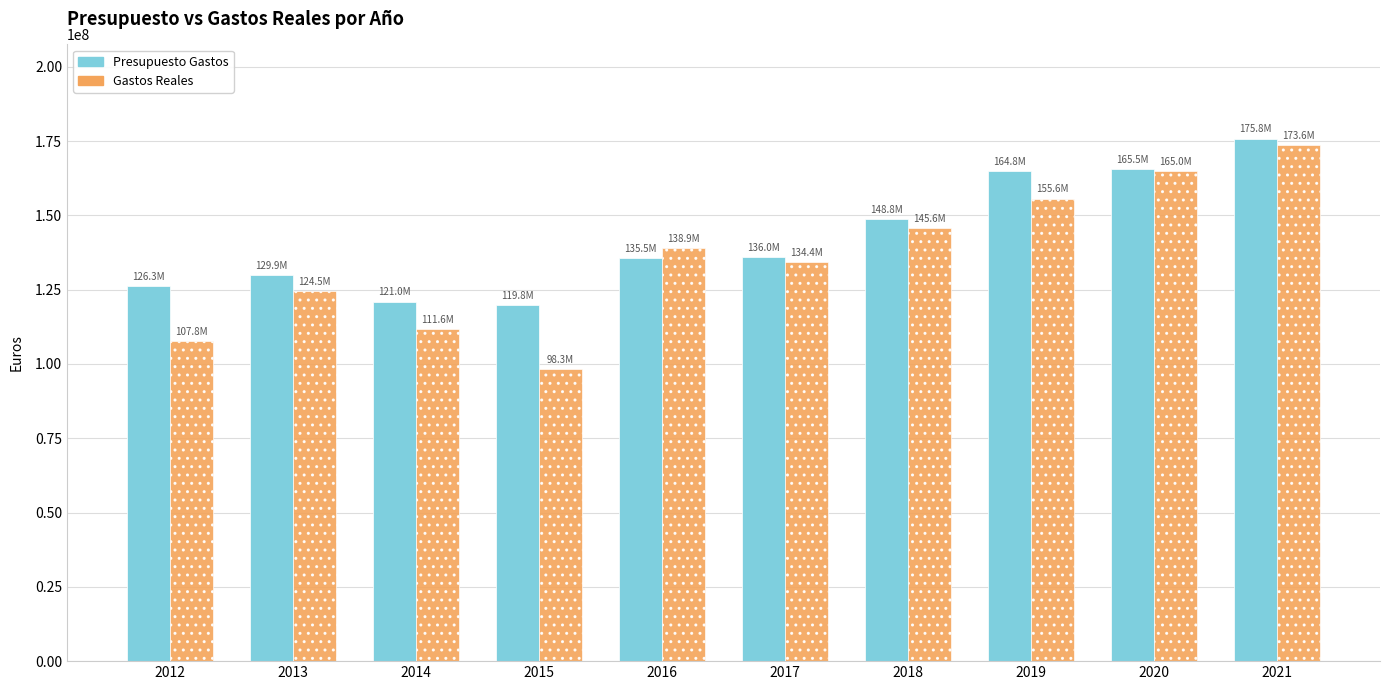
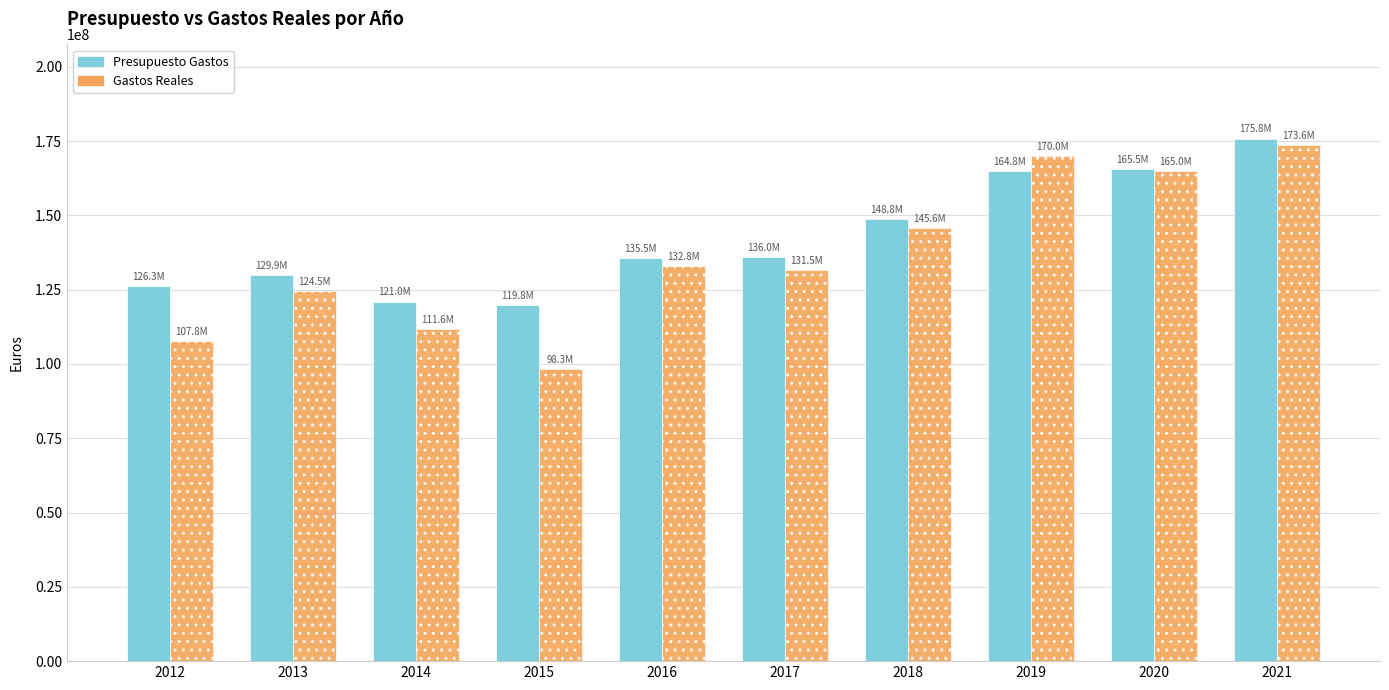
  {
    "Presupuesto Gastos": {
      "2012": "126.3M",
      "2013": "129.9M",
      "2014": "121.0M",
      "2015": "119.8M",
      "2016": "135.5M",
      "2017": "136.0M",
      "2018": "148.8M",
      "2019": "164.8M",
      "2020": "165.5M",
      "2021": "175.8M"
    },
    "Gastos Reales": {
      "2012": "107.8M",
      "2013": "124.5M",
      "2014": "111.6M",
      "2015": "98.3M",
-     "2016": "138.9M",
-     "2017": "134.4M",
+     "2016": "132.8M",
+     "2017": "131.5M",
      "2018": "145.6M",
-     "2019": "155.6M",
+     "2019": "170.0M",
      "2020": "165.0M",
      "2021": "173.6M"
    }
  }
